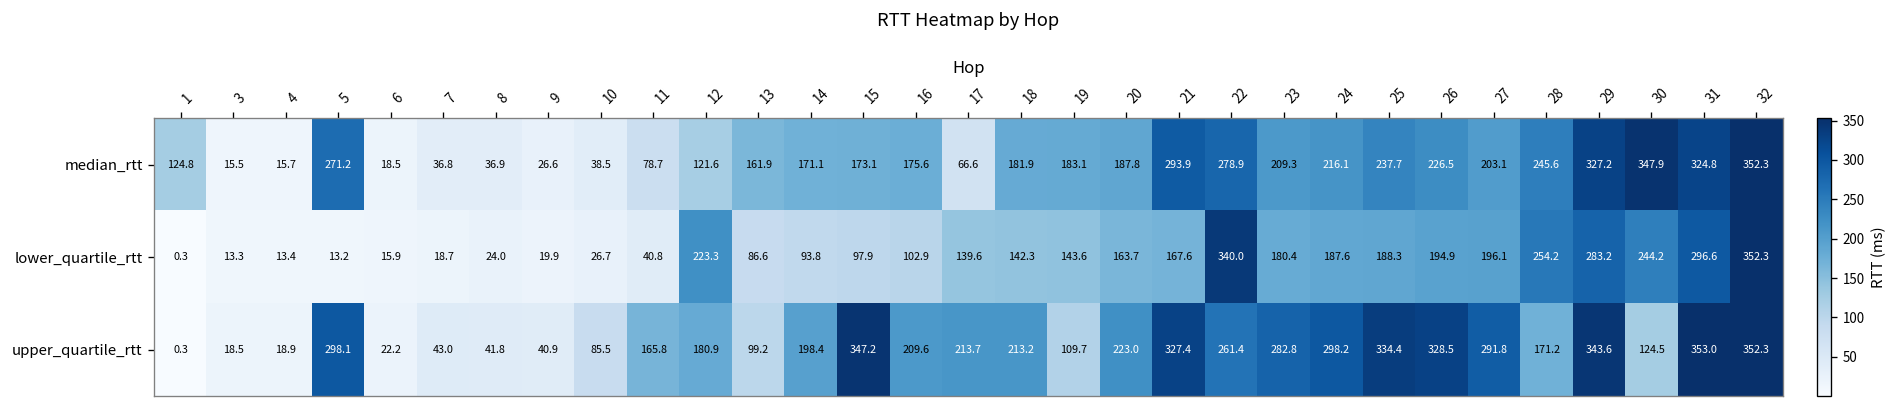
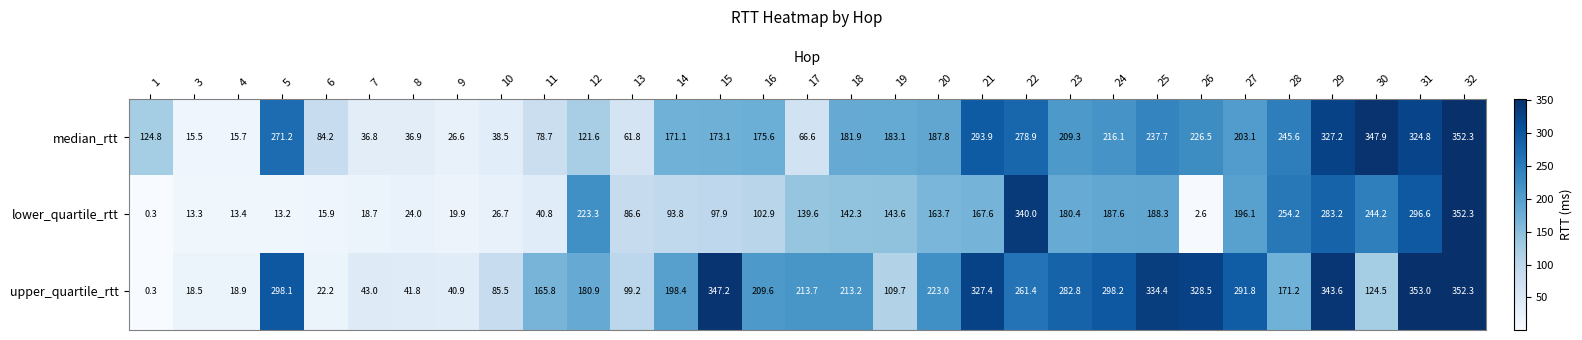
  {
    "median_rtt": {
      "1": 124.8,
      "3": 15.5,
      "4": 15.7,
      "5": 271.2,
-     "6": 18.5,
+     "6": 84.2,
      "7": 36.8,
      "8": 36.9,
      "9": 26.6,
      "10": 38.5,
      "11": 78.7,
      "12": 121.6,
-     "13": 161.9,
+     "13": 61.8,
      "14": 171.1,
      "15": 173.1,
      "16": 175.6,
      "17": 66.6,
      "18": 181.9,
      "19": 183.1,
      "20": 187.8,
      "21": 293.9,
      "22": 278.9,
      "23": 209.3,
      "24": 216.1,
      "25": 237.7,
      "26": 226.5,
      "27": 203.1,
      "28": 245.6,
      "29": 327.2,
      "30": 347.9,
      "31": 324.8,
      "32": 352.3
    },
    "lower_quartile_rtt": {
      "1": 0.3,
      "3": 13.3,
      "4": 13.4,
      "5": 13.2,
      "6": 15.9,
      "7": 18.7,
      "8": 24.0,
      "9": 19.9,
      "10": 26.7,
      "11": 40.8,
      "12": 223.3,
      "13": 86.6,
      "14": 93.8,
      "15": 97.9,
      "16": 102.9,
      "17": 139.6,
      "18": 142.3,
      "19": 143.6,
      "20": 163.7,
      "21": 167.6,
      "22": 340.0,
      "23": 180.4,
      "24": 187.6,
      "25": 188.3,
-     "26": 194.9,
+     "26": 2.6,
      "27": 196.1,
      "28": 254.2,
      "29": 283.2,
      "30": 244.2,
      "31": 296.6,
      "32": 352.3
    },
    "upper_quartile_rtt": {
      "1": 0.3,
      "3": 18.5,
      "4": 18.9,
      "5": 298.1,
      "6": 22.2,
      "7": 43.0,
      "8": 41.8,
      "9": 40.9,
      "10": 85.5,
      "11": 165.8,
      "12": 180.9,
      "13": 99.2,
      "14": 198.4,
      "15": 347.2,
      "16": 209.6,
      "17": 213.7,
      "18": 213.2,
      "19": 109.7,
      "20": 223.0,
      "21": 327.4,
      "22": 261.4,
      "23": 282.8,
      "24": 298.2,
      "25": 334.4,
      "26": 328.5,
      "27": 291.8,
      "28": 171.2,
      "29": 343.6,
      "30": 124.5,
      "31": 353.0,
      "32": 352.3
    }
  }
